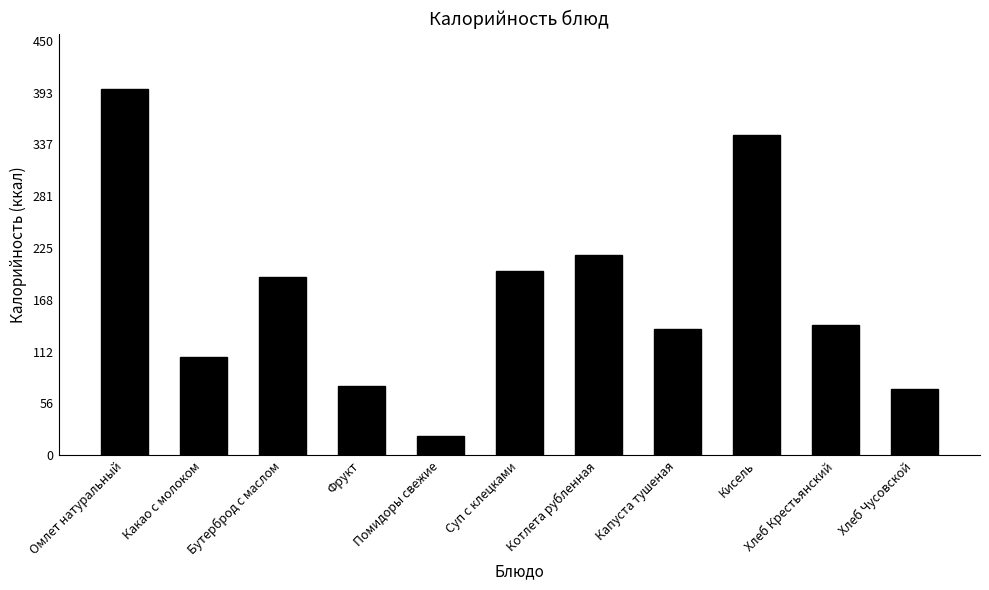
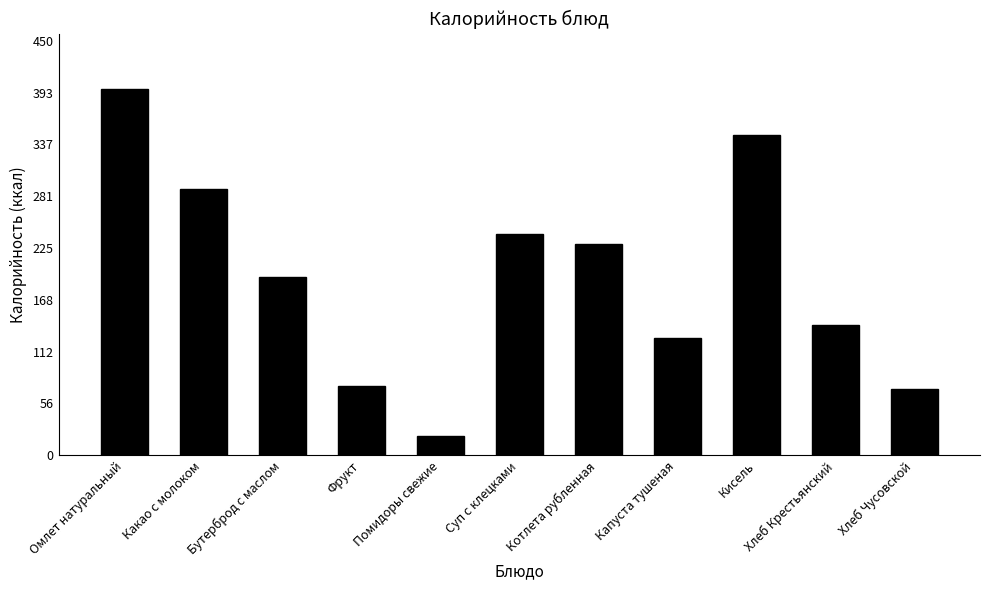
  {
    "Омлет натуральный": 400,
-   "Какао с молоком": 110,
+   "Какао с молоком": 290,
    "Бутерброд с маслом": 190,
    "Фрукт": 80,
    "Помидоры свежие": 20,
-   "Суп с клецками": 200,
-   "Котлета рубленная": 220,
-   "Капуста тушеная": 140,
+   "Суп с клецками": 240,
+   "Котлета рубленная": 230,
+   "Капуста тушеная": 130,
    "Кисель": 350,
    "Хлеб Крестьянский": 140,
    "Хлеб Чусовской": 70
  }
